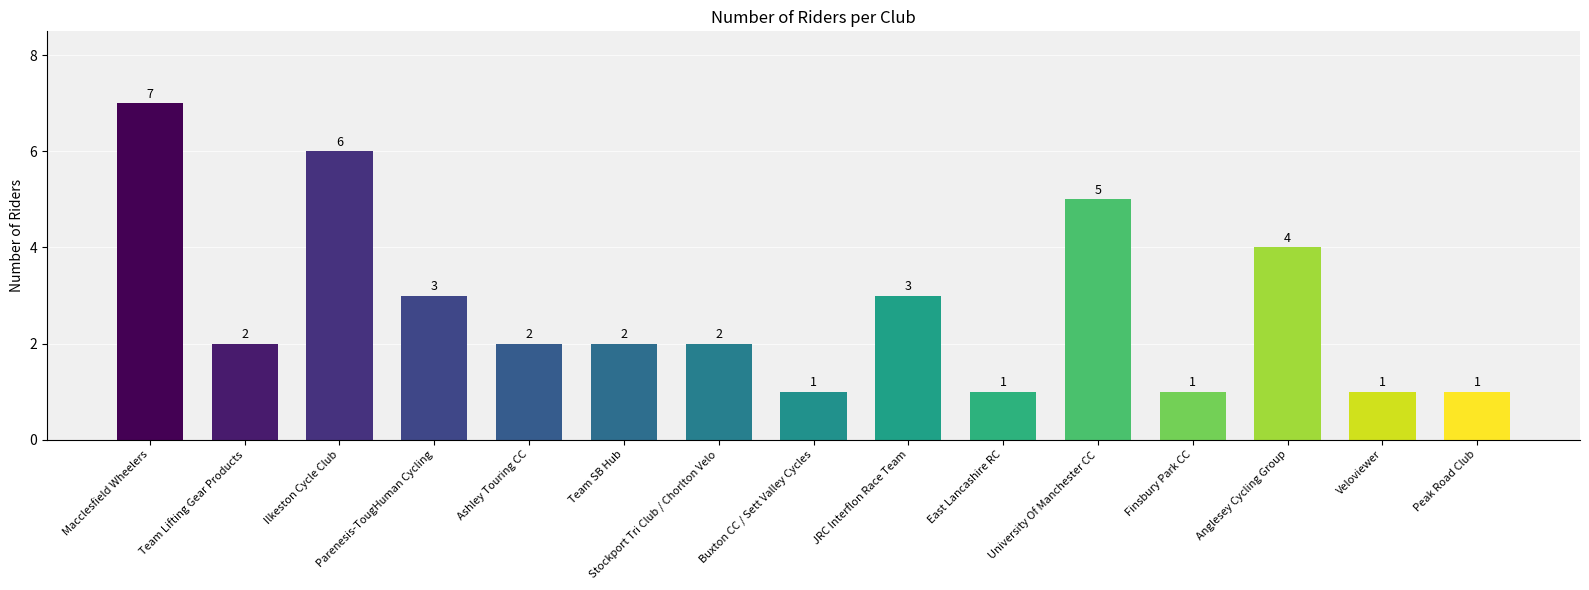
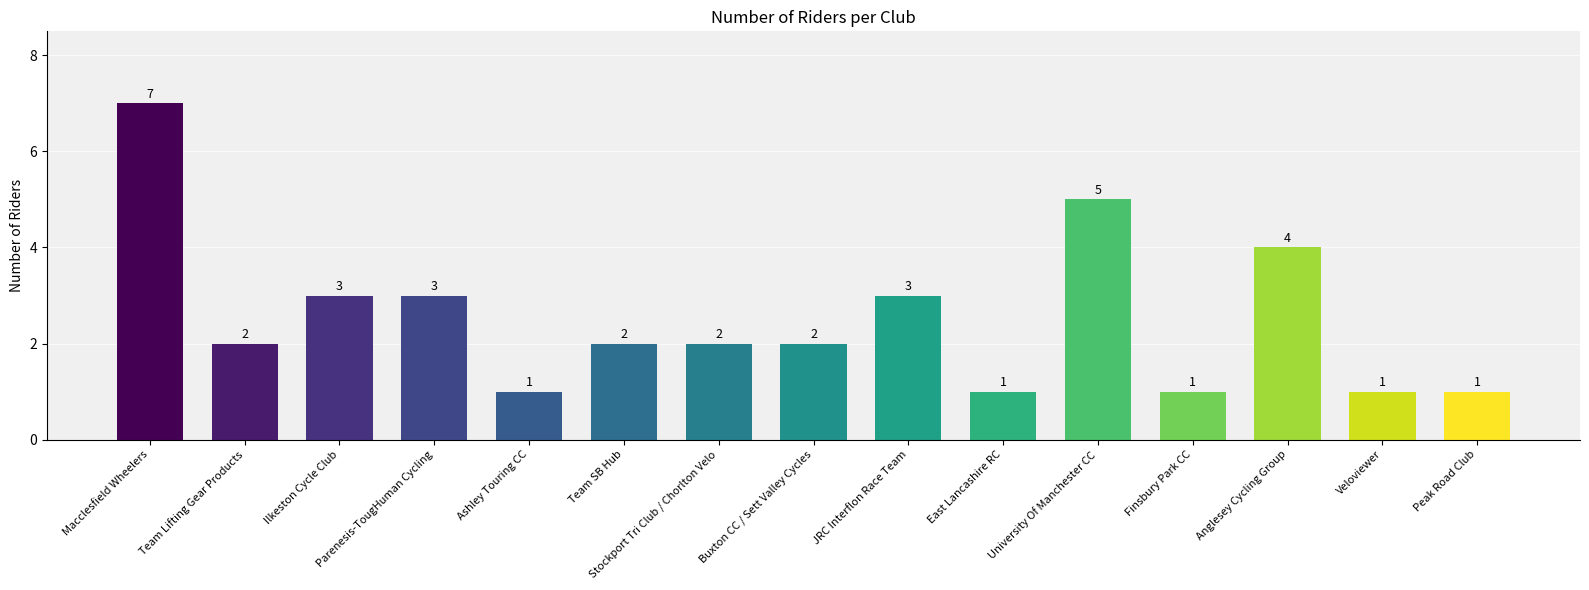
  {
    "Macclesfield Wheelers": 7,
    "Team Lifting Gear Products": 2,
-   "Ilkeston Cycle Club": 6,
+   "Ilkeston Cycle Club": 3,
    "Parenesis-TougHuman Cycling": 3,
-   "Ashley Touring CC": 2,
+   "Ashley Touring CC": 1,
    "Team SB Hub": 2,
    "Stockport Tri Club / Chorlton Velo": 2,
-   "Buxton CC / Sett Valley Cycles": 1,
+   "Buxton CC / Sett Valley Cycles": 2,
    "JRC Interflon Race Team": 3,
    "East Lancashire RC": 1,
    "University Of Manchester CC": 5,
    "Finsbury Park CC": 1,
    "Anglesey Cycling Group": 4,
    "Veloviewer": 1,
    "Peak Road Club": 1
  }
